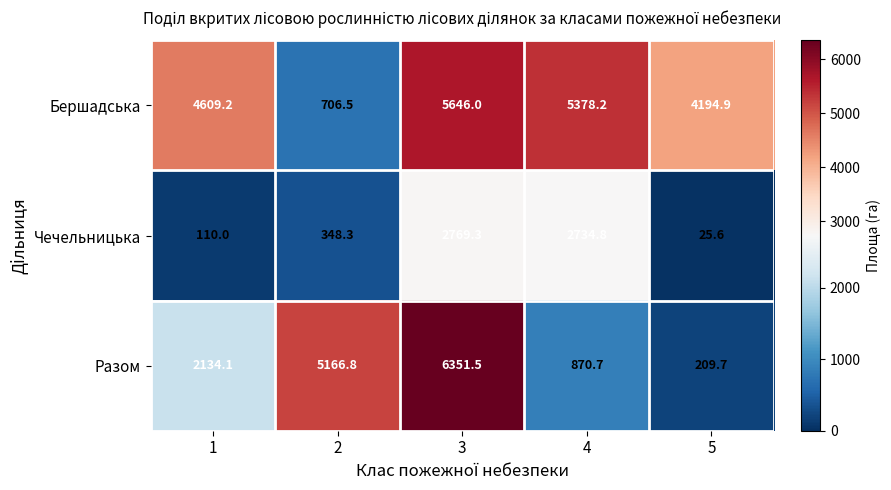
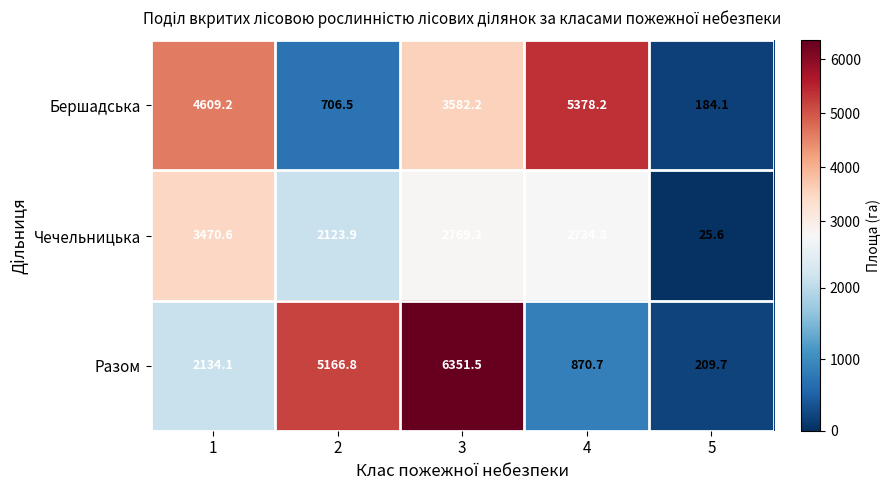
  {
    "Бершадська": {
      "1": 4609.2,
      "2": 706.5,
-     "3": 5646.0,
+     "3": 3582.2,
      "4": 5378.2,
-     "5": 4194.9
+     "5": 184.1
    },
    "Чечельницька": {
-     "1": 110.0,
-     "2": 348.3,
+     "1": 3470.6,
+     "2": 2123.9,
      "5": 25.6
    },
    "Разом": {
      "1": 2134.1,
      "2": 5166.8,
      "3": 6351.5,
      "4": 870.7,
      "5": 209.7
    }
  }
